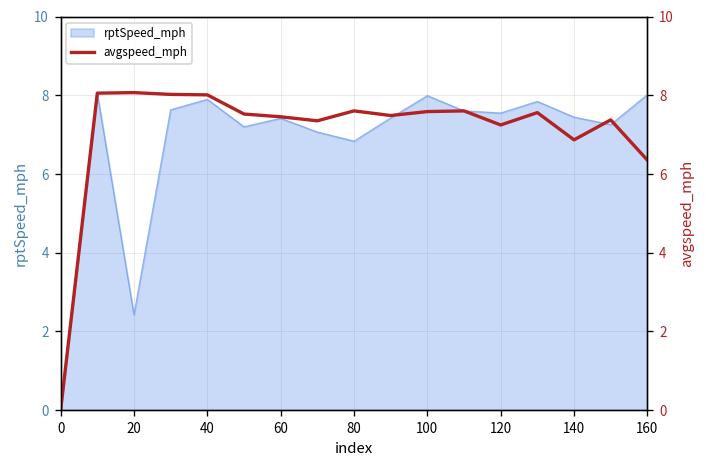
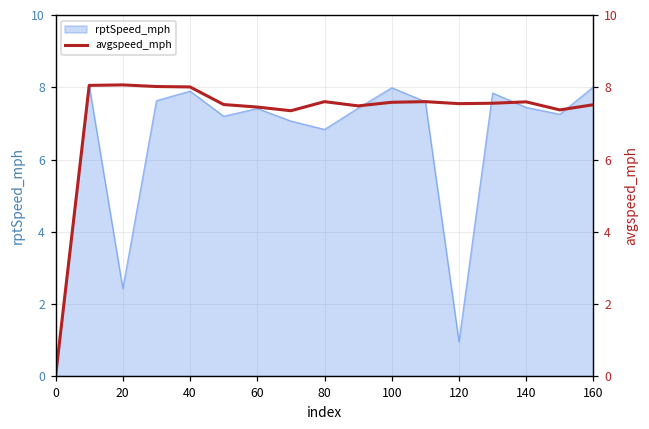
  {
    "rptSpeed_mph": {
      "0": 0.0,
      "20": 2.4,
      "40": 7.9,
      "60": 7.4,
      "80": 6.8,
      "100": 8.0,
-     "120": 7.6,
+     "120": 1.0,
      "140": 7.4,
      "160": 8.0
    },
    "avgspeed_mph": {
      "0": 0.0,
      "20": 8.1,
      "40": 8.0,
      "60": 7.5,
      "80": 7.6,
      "100": 7.6,
-     "120": 7.2,
-     "140": 6.9,
-     "160": 6.4
+     "120": 7.6,
+     "140": 7.6,
+     "160": 7.5
    }
  }
